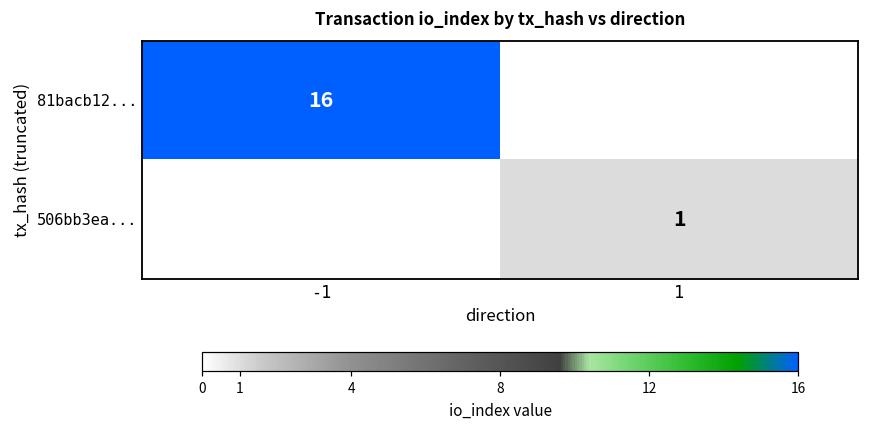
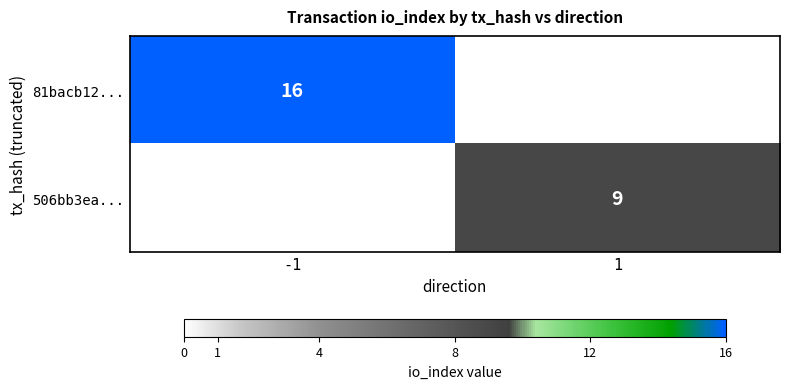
  {
    "81bacb12...": {
      "-1": 16
    },
    "506bb3ea...": {
-     "1": 1
+     "1": 9
    }
  }
